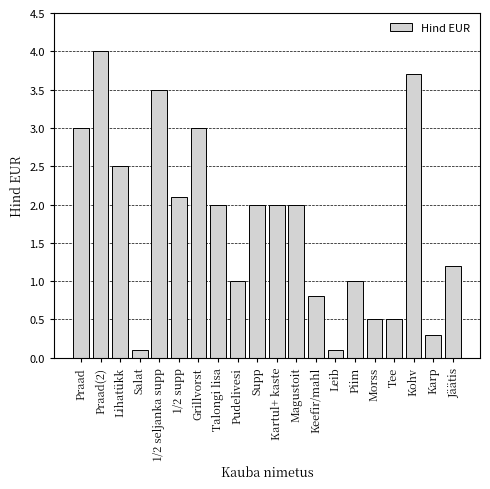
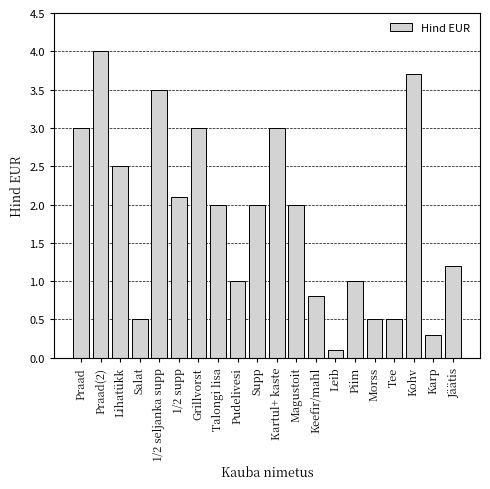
  {
    "Praad": 3.0,
    "Praad(2)": 4.0,
    "Lihatükk": 2.5,
-   "Salat": 0.1,
+   "Salat": 0.5,
    "1/2 seljanka supp": 3.5,
    "1/2 supp": 2.1,
    "Grillvorst": 3.0,
    "Talongi lisa": 2.0,
    "Pudelivesi": 1.0,
    "Supp": 2.0,
-   "Kartul+ kaste": 2,
+   "Kartul+ kaste": 3,
    "Magustoit": 2.0,
    "Keefir/mahl": 0.8,
    "Leib": 0.1,
    "Piim": 1.0,
    "Morss": 0.5,
    "Tee": 0.5,
    "Kohv": 3.7,
    "Karp": 0.3,
    "Jäätis": 1.2
  }
